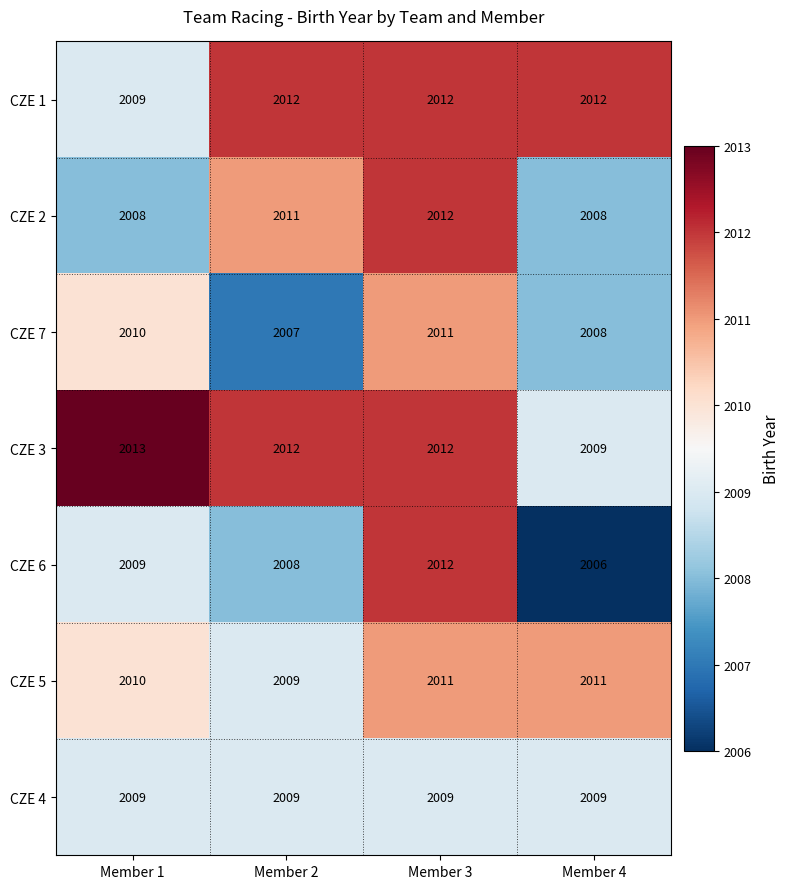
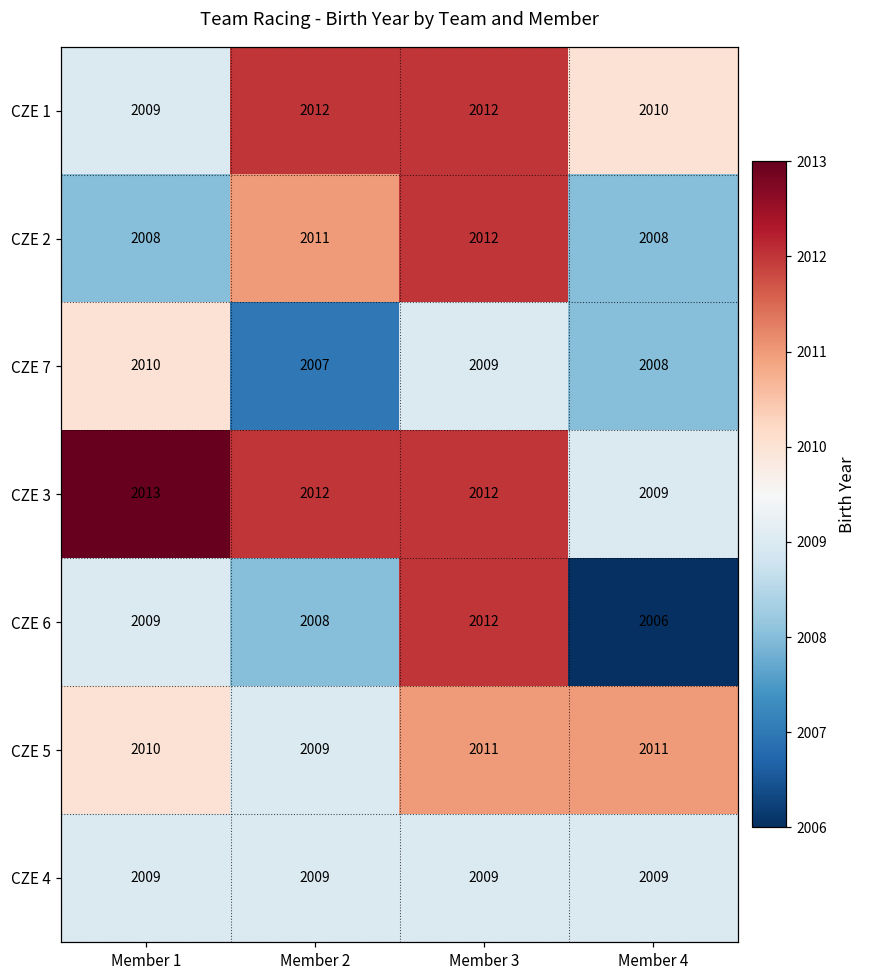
  {
    "CZE 1": {
      "Member 1": 2009,
      "Member 2": 2012,
      "Member 3": 2012,
-     "Member 4": 2012
+     "Member 4": 2010
    },
    "CZE 2": {
      "Member 1": 2008,
      "Member 2": 2011,
      "Member 3": 2012,
      "Member 4": 2008
    },
    "CZE 7": {
      "Member 1": 2010,
      "Member 2": 2007,
-     "Member 3": 2011,
+     "Member 3": 2009,
      "Member 4": 2008
    },
    "CZE 3": {
      "Member 1": 2013,
      "Member 2": 2012,
      "Member 3": 2012,
      "Member 4": 2009
    },
    "CZE 6": {
      "Member 1": 2009,
      "Member 2": 2008,
      "Member 3": 2012,
      "Member 4": 2006
    },
    "CZE 5": {
      "Member 1": 2010,
      "Member 2": 2009,
      "Member 3": 2011,
      "Member 4": 2011
    },
    "CZE 4": {
      "Member 1": 2009,
      "Member 2": 2009,
      "Member 3": 2009,
      "Member 4": 2009
    }
  }
